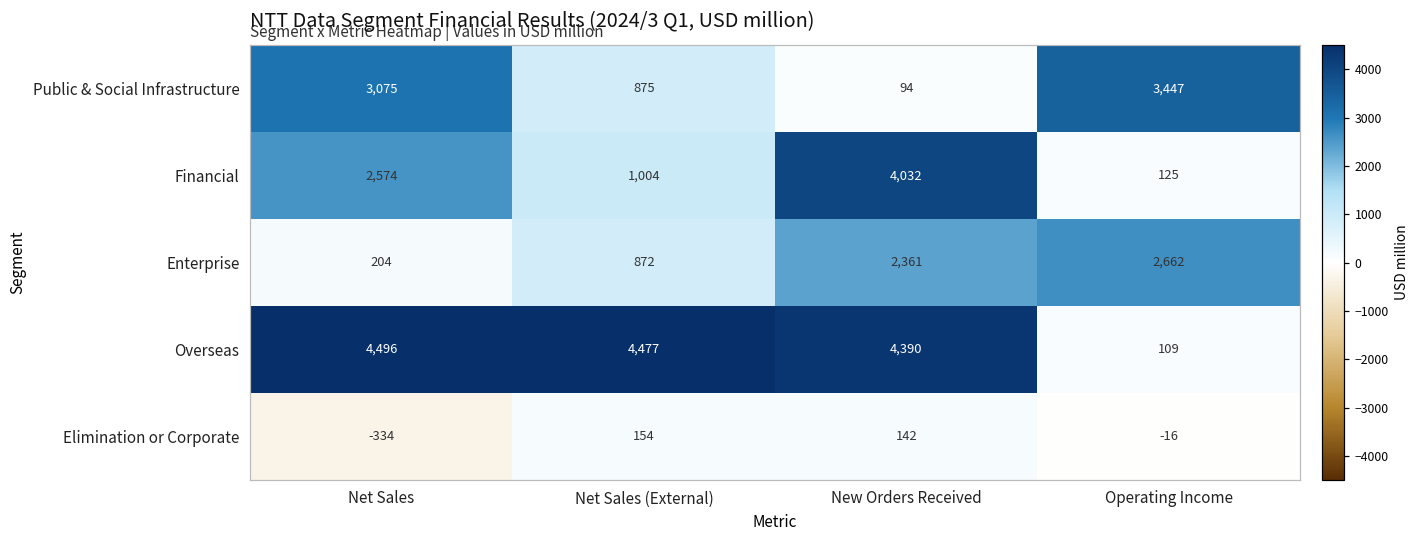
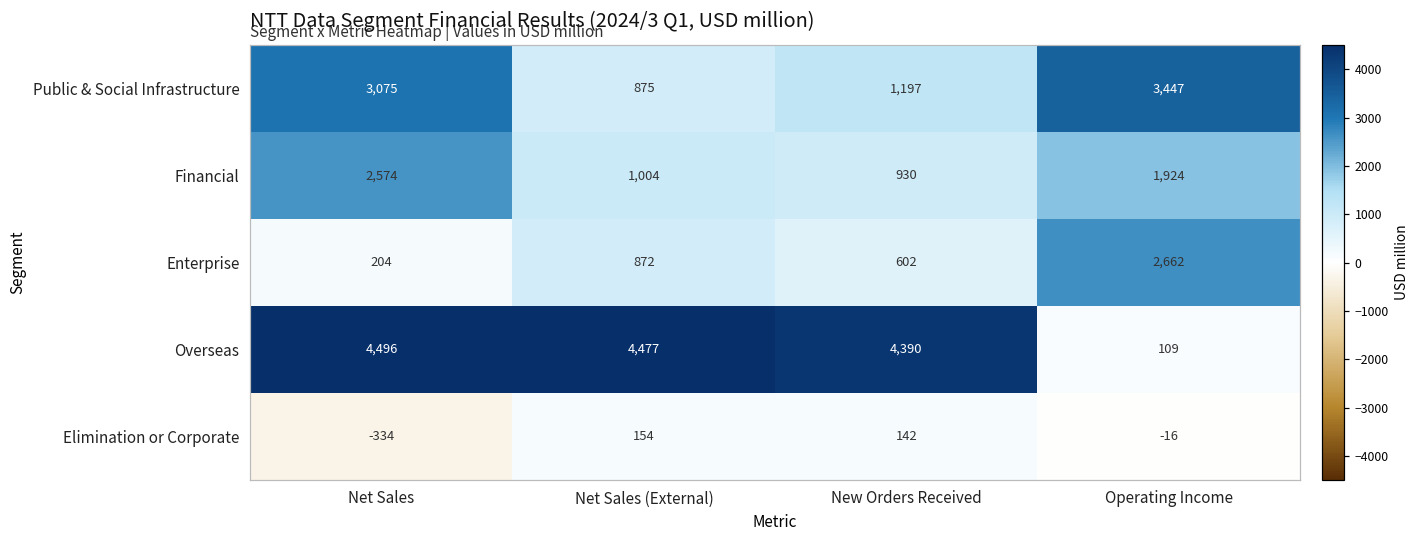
  {
    "Public & Social Infrastructure": {
      "Net Sales": "3,075",
      "Net Sales (External)": "875",
-     "New Orders Received": "94",
+     "New Orders Received": "1,197",
      "Operating Income": "3,447"
    },
    "Financial": {
      "Net Sales": "2,574",
      "Net Sales (External)": "1,004",
-     "New Orders Received": "4,032",
-     "Operating Income": "125"
+     "New Orders Received": "930",
+     "Operating Income": "1,924"
    },
    "Enterprise": {
      "Net Sales": "204",
      "Net Sales (External)": "872",
-     "New Orders Received": "2,361",
+     "New Orders Received": "602",
      "Operating Income": "2,662"
    },
    "Overseas": {
      "Net Sales": "4,496",
      "Net Sales (External)": "4,477",
      "New Orders Received": "4,390",
      "Operating Income": "109"
    },
    "Elimination or Corporate": {
      "Net Sales": "-334",
      "Net Sales (External)": "154",
      "New Orders Received": "142",
      "Operating Income": "-16"
    }
  }
